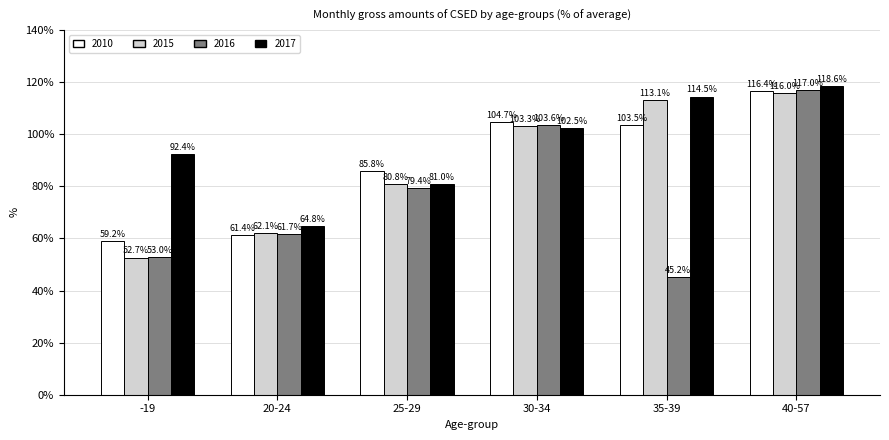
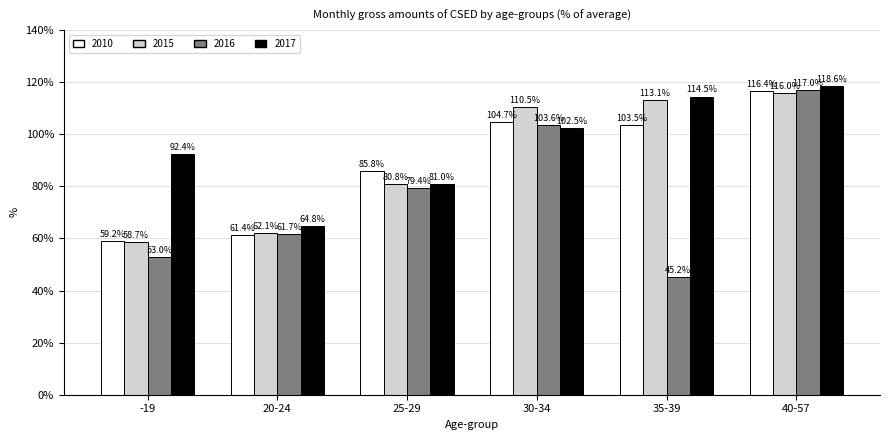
  {
    "2010": {
      "-19": "59.2%",
      "20-24": "61.4%",
      "25-29": "85.8%",
      "35-39": "103.5%"
    },
    "2015": {
-     "-19": "52.7%",
+     "-19": "58.7%",
      "20-24": "62.1%",
      "25-29": "80.8%",
-     "30-34": "103.3%",
+     "30-34": "110.5%",
      "35-39": "113.1%"
    },
    "2016": {
      "-19": "53.0%",
      "20-24": "61.7%",
      "25-29": "79.4%",
      "35-39": "45.2%"
    },
    "2017": {
      "-19": "92.4%",
      "20-24": "64.8%",
      "25-29": "81.0%",
      "35-39": "114.5%",
      "40-57": "118.6%"
    }
  }
